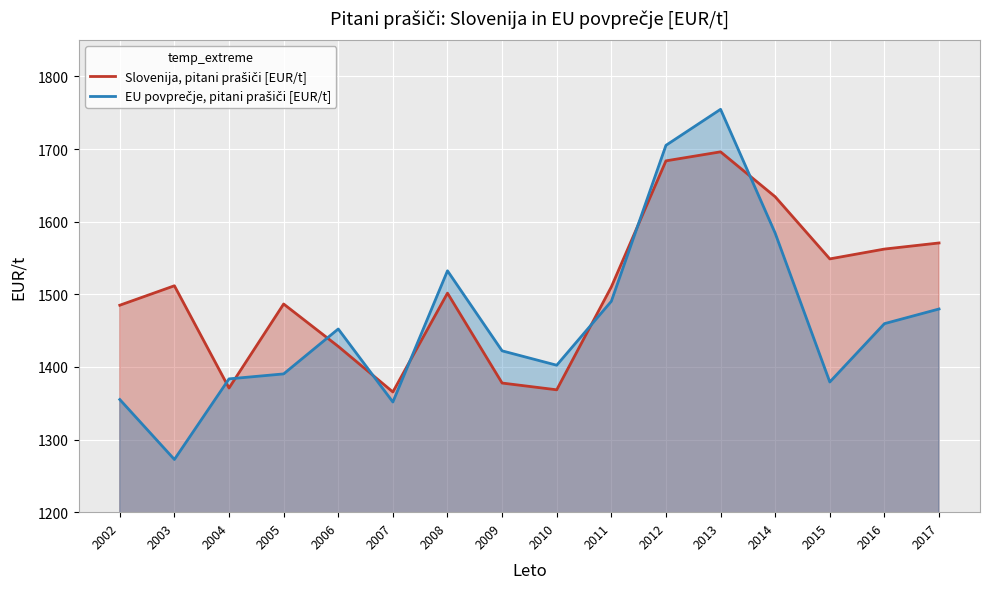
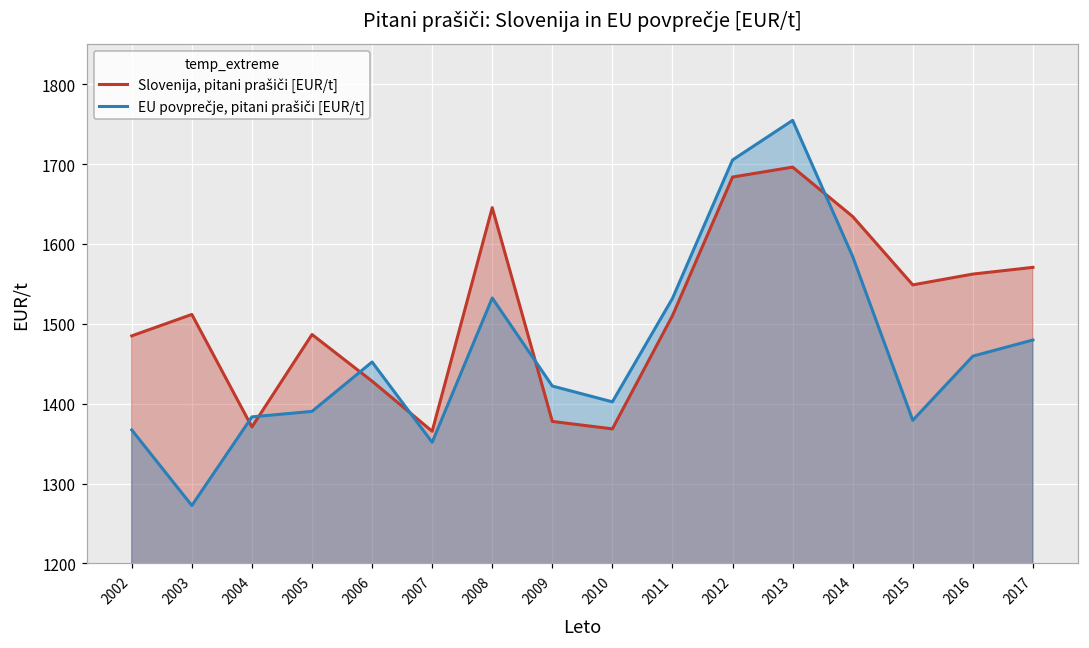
  {
    "Slovenija, pitani prašiči [EUR/t]": {
      "2002": 1480,
      "2003": 1510,
      "2004": 1370,
      "2005": 1490,
      "2006": 1430,
      "2007": 1370,
-     "2008": 1500,
+     "2008": 1650,
      "2009": 1380,
      "2010": 1370,
      "2011": 1510,
      "2012": 1680,
      "2013": 1700,
      "2014": 1630,
      "2015": 1550,
      "2016": 1560,
      "2017": 1570
    },
    "EU povprečje, pitani prašiči [EUR/t]": {
-     "2002": 1360,
+     "2002": 1370,
      "2003": 1270,
      "2004": 1380,
      "2005": 1390,
      "2006": 1450,
      "2007": 1350,
      "2008": 1530,
      "2009": 1420,
      "2010": 1400,
-     "2011": 1490,
+     "2011": 1530,
      "2012": 1710,
      "2013": 1750,
      "2014": 1580,
      "2015": 1380,
      "2016": 1460,
      "2017": 1480
    }
  }
